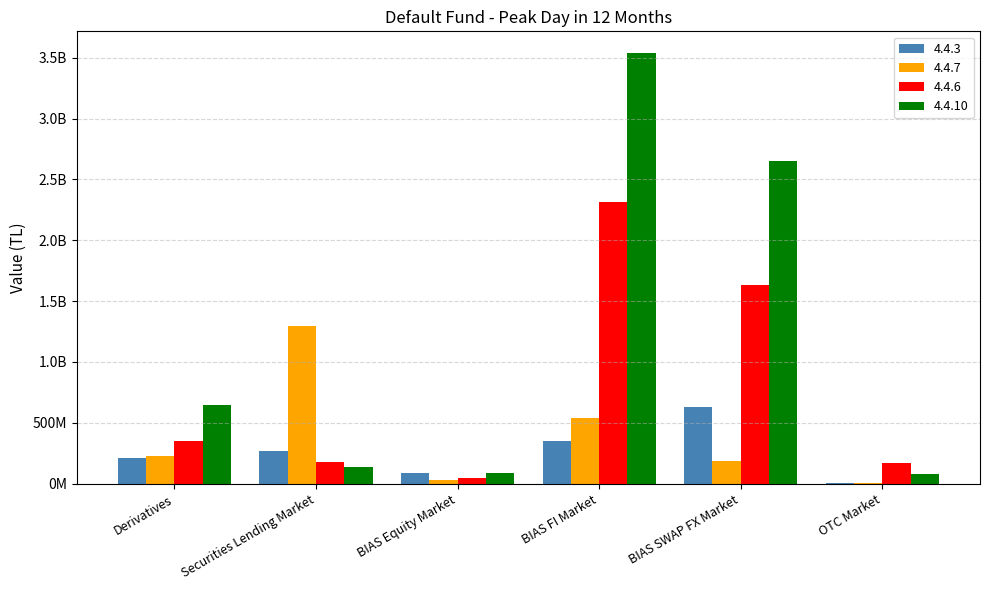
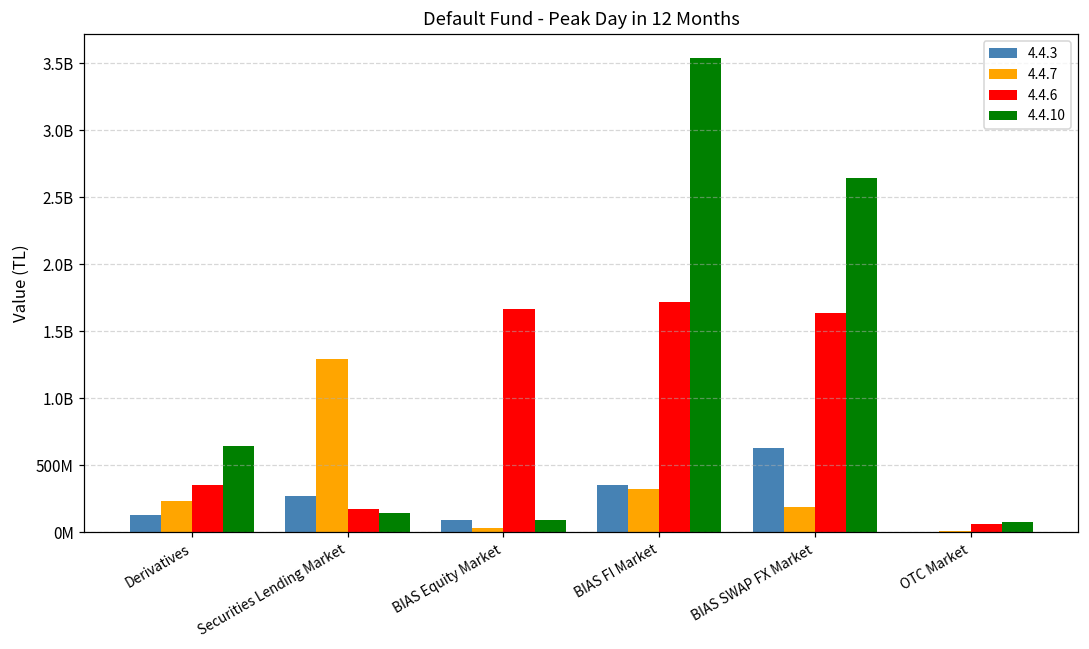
  {
    "4.4.3": {
-     "Derivatives": 210000000,
+     "Derivatives": 130000000,
      "Securities Lending Market": 270000000,
      "BIAS Equity Market": 90000000,
      "BIAS FI Market": 350000000,
      "BIAS SWAP FX Market": 630000000
    },
    "4.4.7": {
      "Derivatives": 230000000,
      "Securities Lending Market": 1290000000,
      "BIAS Equity Market": 30000000,
-     "BIAS FI Market": 540000000,
+     "BIAS FI Market": 320000000,
      "BIAS SWAP FX Market": 190000000
    },
    "4.4.6": {
      "Derivatives": 350000000,
      "Securities Lending Market": 180000000,
-     "BIAS Equity Market": 40000000,
-     "BIAS FI Market": 2310000000,
+     "BIAS Equity Market": 1660000000,
+     "BIAS FI Market": 1720000000,
      "BIAS SWAP FX Market": 1640000000,
-     "OTC Market": 170000000
+     "OTC Market": 60000000
    },
    "4.4.10": {
      "Derivatives": 650000000,
      "Securities Lending Market": 140000000,
      "BIAS Equity Market": 90000000,
      "BIAS FI Market": 3540000000,
      "BIAS SWAP FX Market": 2650000000,
      "OTC Market": 80000000
    }
  }
